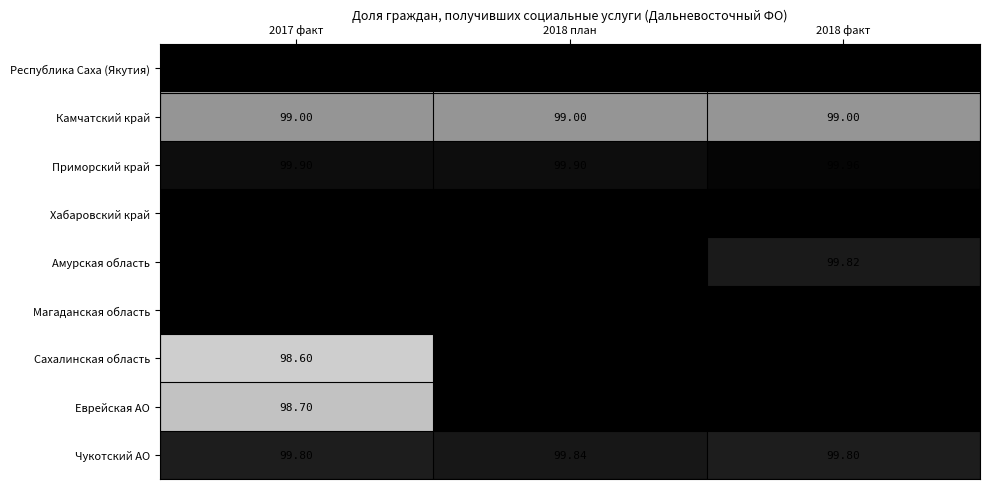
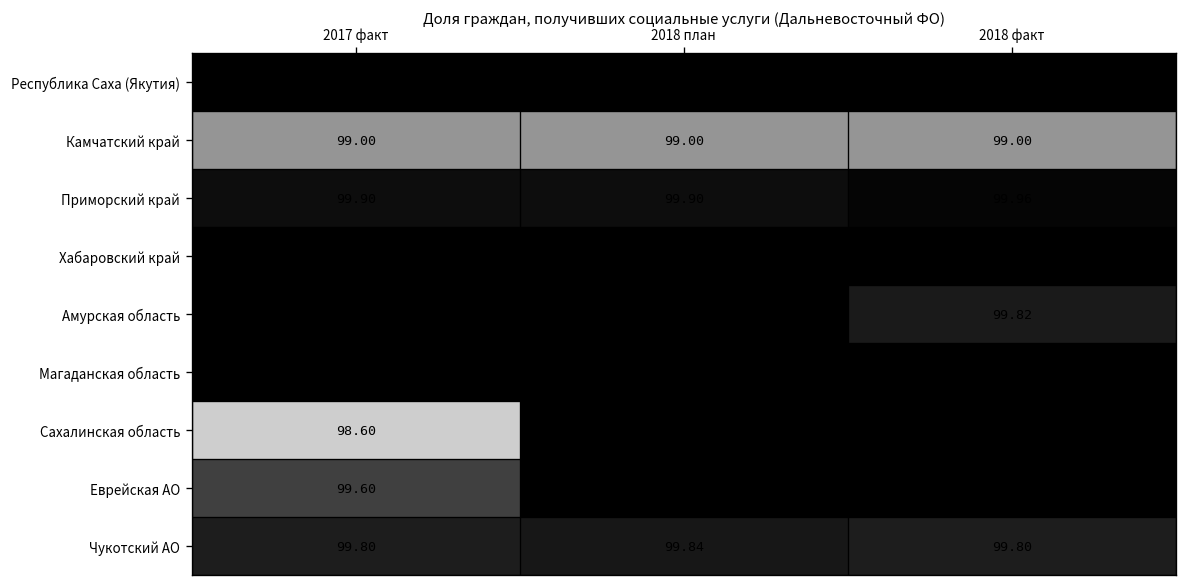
  {
    "Камчатский край": {
      "2017 факт": 99.00,
      "2018 план": 99.00,
      "2018 факт": 99.00
    },
    "Сахалинская область": {
      "2017 факт": 98.60
    },
    "Еврейская АО": {
-     "2017 факт": 98.70
+     "2017 факт": 99.60
    }
  }
